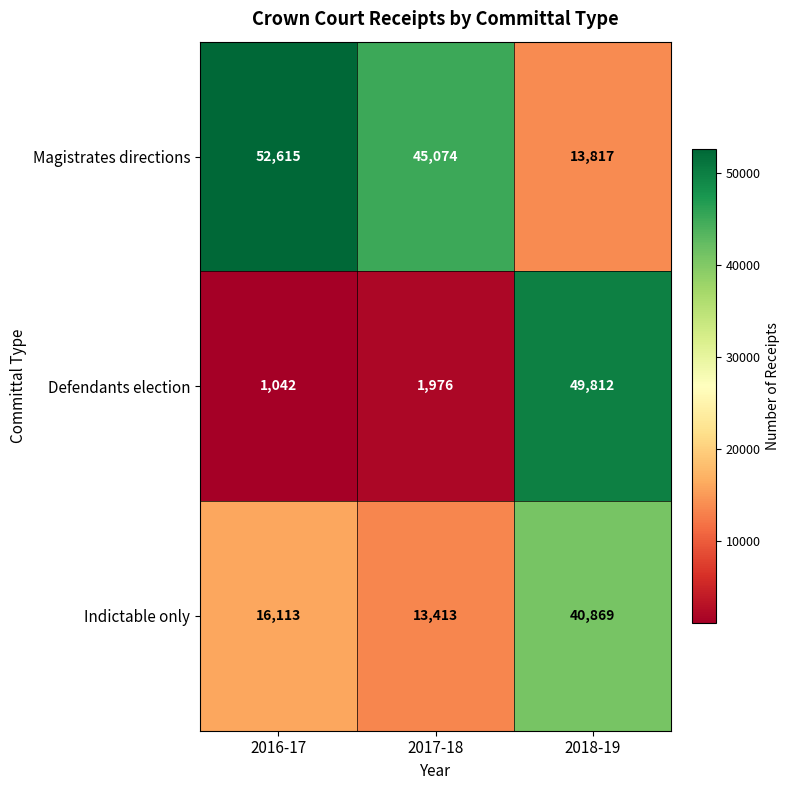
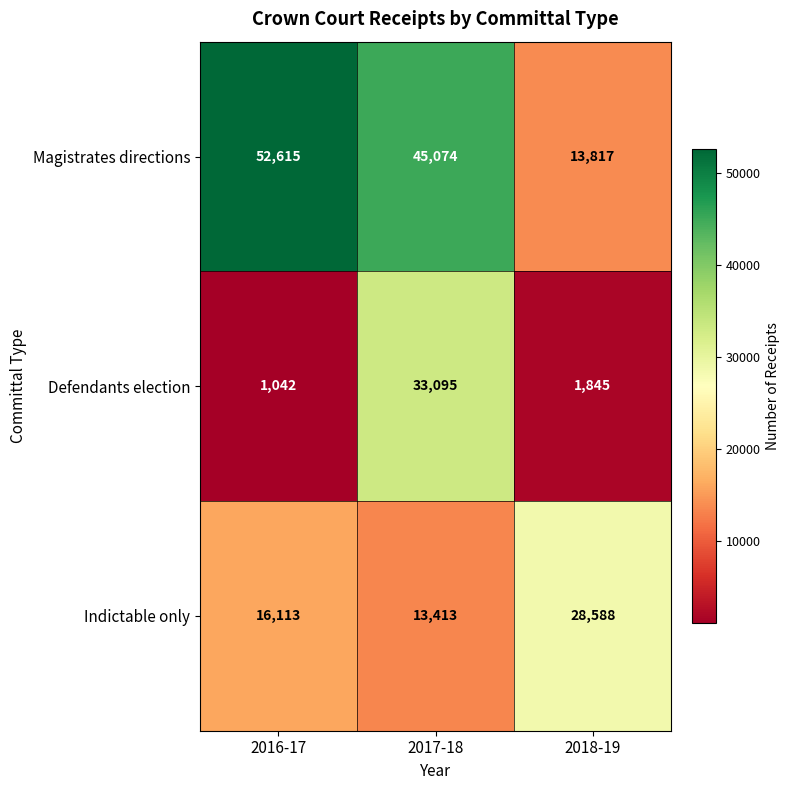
  {
    "Magistrates directions": {
      "2016-17": "52,615",
      "2017-18": "45,074",
      "2018-19": "13,817"
    },
    "Defendants election": {
      "2016-17": "1,042",
-     "2017-18": "1,976",
-     "2018-19": "49,812"
+     "2017-18": "33,095",
+     "2018-19": "1,845"
    },
    "Indictable only": {
      "2016-17": "16,113",
      "2017-18": "13,413",
-     "2018-19": "40,869"
+     "2018-19": "28,588"
    }
  }
